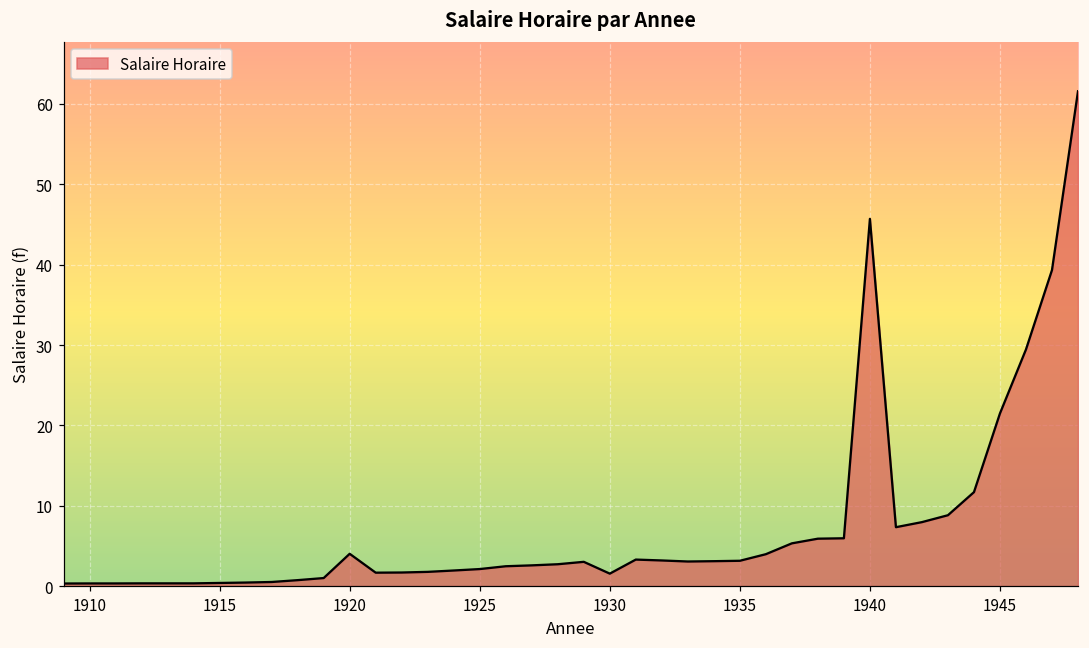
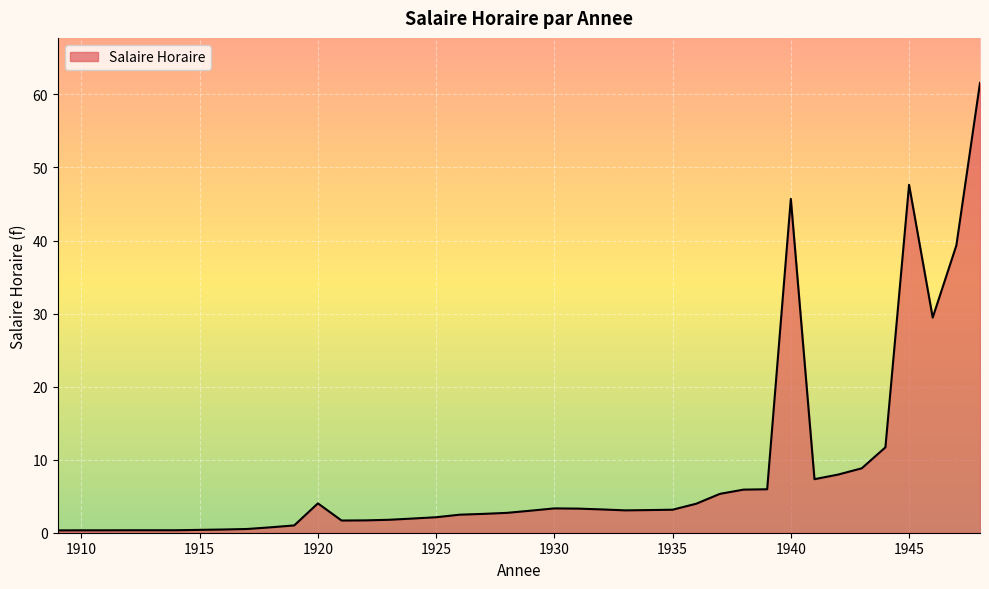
  {
    "1910": 0,
    "1915": 0,
    "1920": 4,
    "1925": 2,
-   "1930": 2,
+   "1930": 3,
    "1935": 3,
    "1940": 46,
-   "1945": 21
+   "1945": 48
  }
